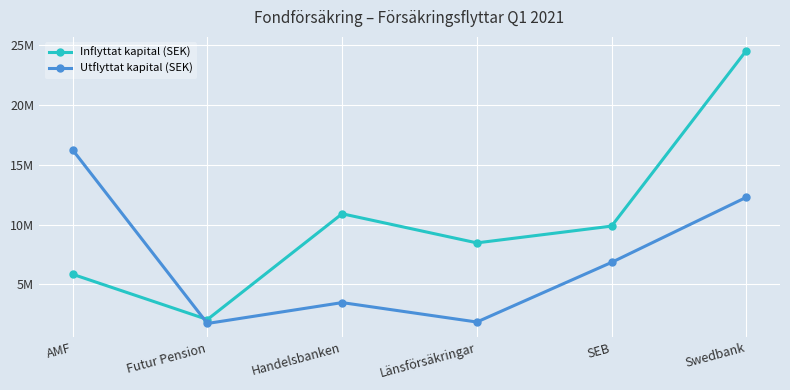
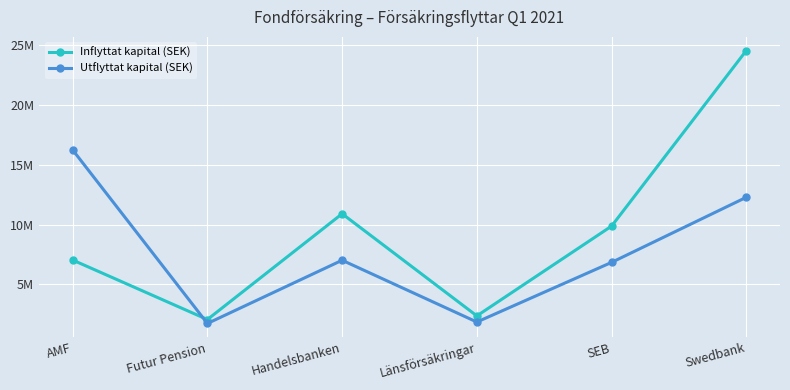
  {
    "Inflyttat kapital (SEK)": {
-     "AMF": 5800000,
+     "AMF": 7000000,
      "Futur Pension": 2100000,
      "Handelsbanken": 10900000,
-     "Länsförsäkringar": 8500000,
+     "Länsförsäkringar": 2400000,
      "SEB": 9900000,
      "Swedbank": 24600000
    },
    "Utflyttat kapital (SEK)": {
      "AMF": 16200000,
      "Futur Pension": 1700000,
-     "Handelsbanken": 3500000,
+     "Handelsbanken": 7000000,
      "Länsförsäkringar": 1800000,
      "SEB": 6800000,
      "Swedbank": 12300000
    }
  }
